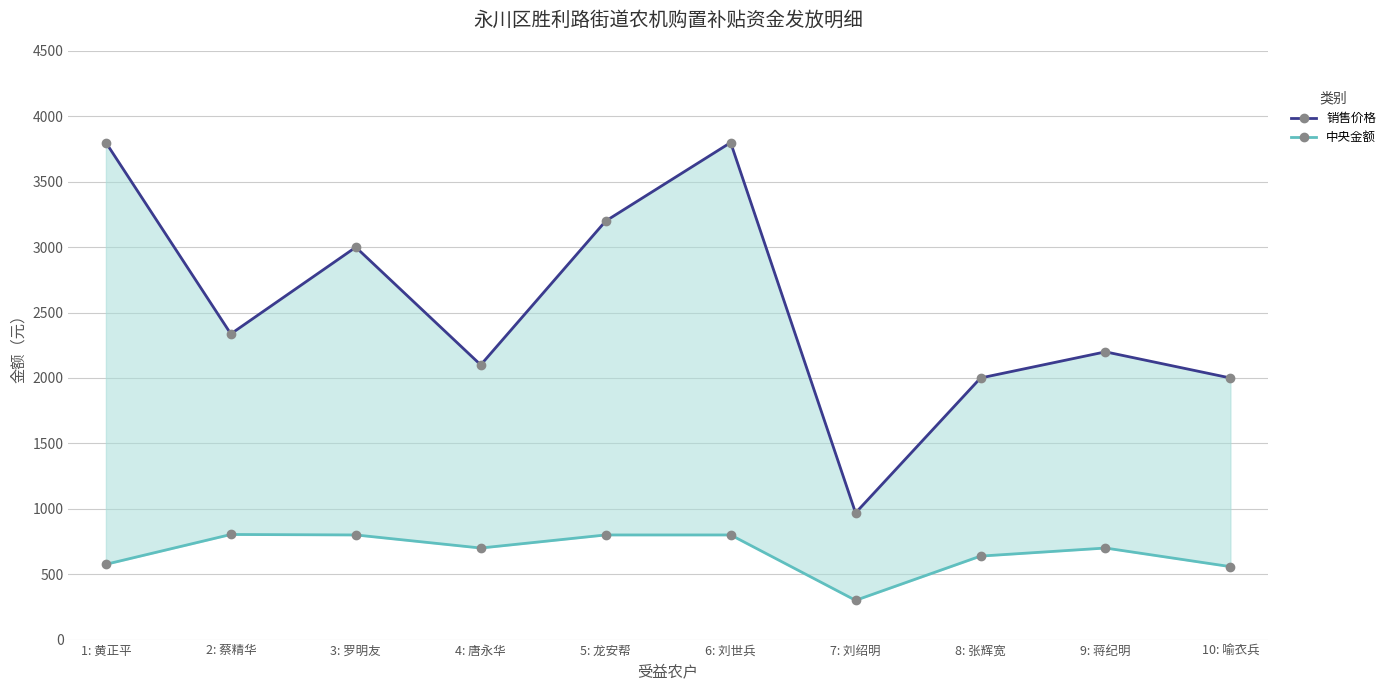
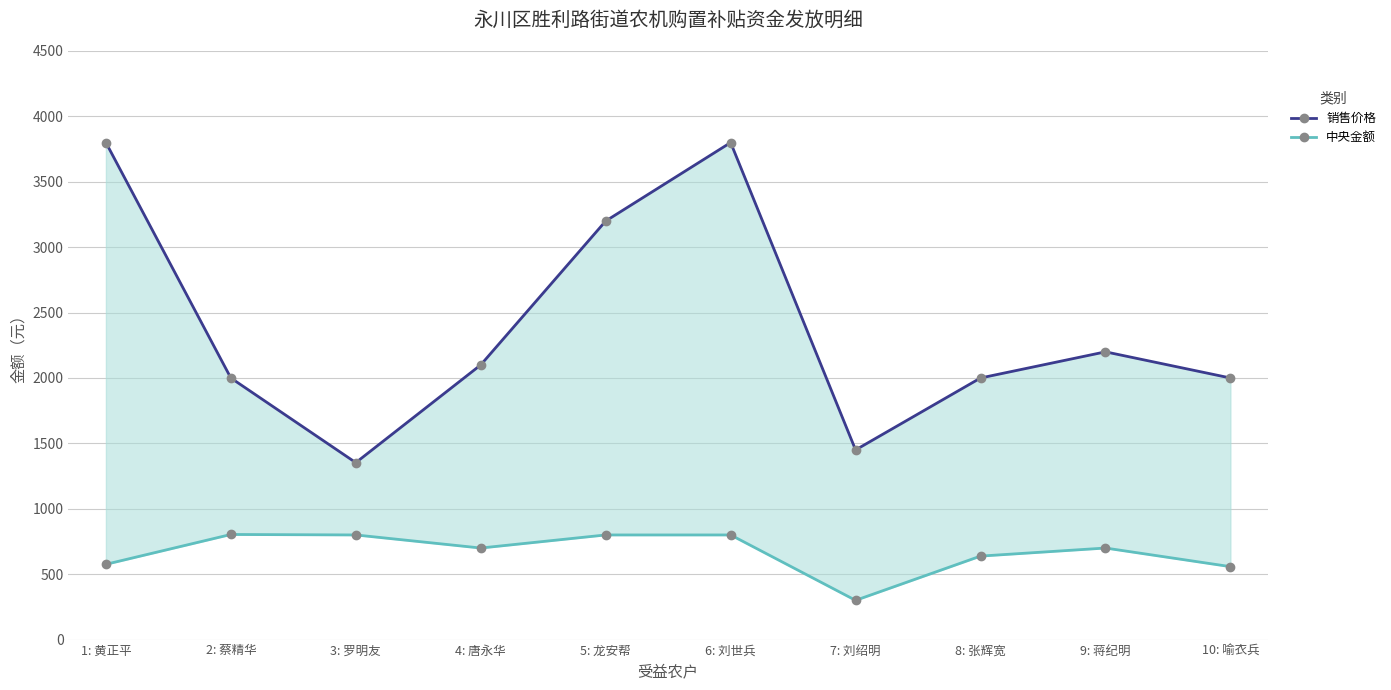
  {
    "销售价格": {
      "1: 黄正平": 3800,
-     "2: 蔡精华": 2340,
-     "3: 罗明友": 3000,
+     "2: 蔡精华": 2000,
+     "3: 罗明友": 1350,
      "4: 唐永华": 2100,
      "5: 龙安帮": 3200,
      "6: 刘世兵": 3800,
-     "7: 刘绍明": 970,
+     "7: 刘绍明": 1450,
      "8: 张辉宽": 2000,
      "9: 蒋纪明": 2200,
      "10: 喻衣兵": 2000
    },
    "中央金额": {
      "1: 黄正平": 580,
      "2: 蔡精华": 800,
      "3: 罗明友": 800,
      "4: 唐永华": 700,
      "5: 龙安帮": 800,
      "6: 刘世兵": 800,
      "7: 刘绍明": 300,
      "8: 张辉宽": 640,
      "9: 蒋纪明": 700,
      "10: 喻衣兵": 560
    }
  }
